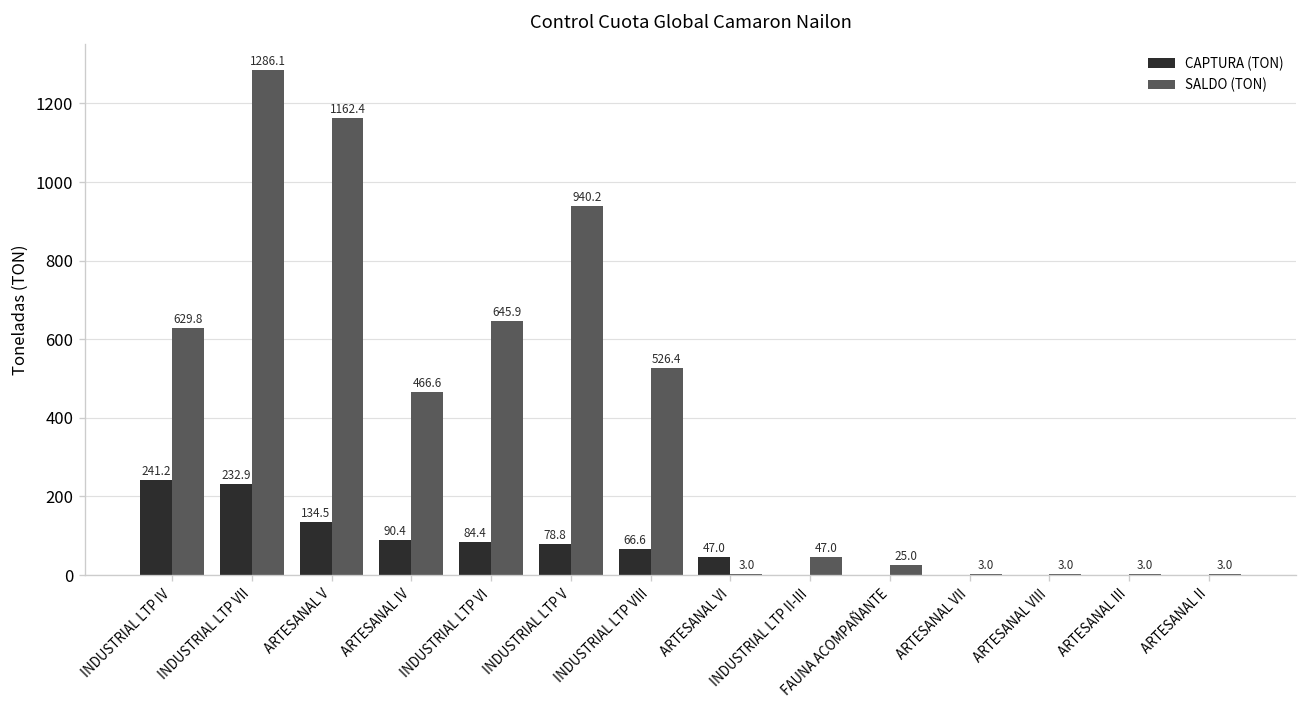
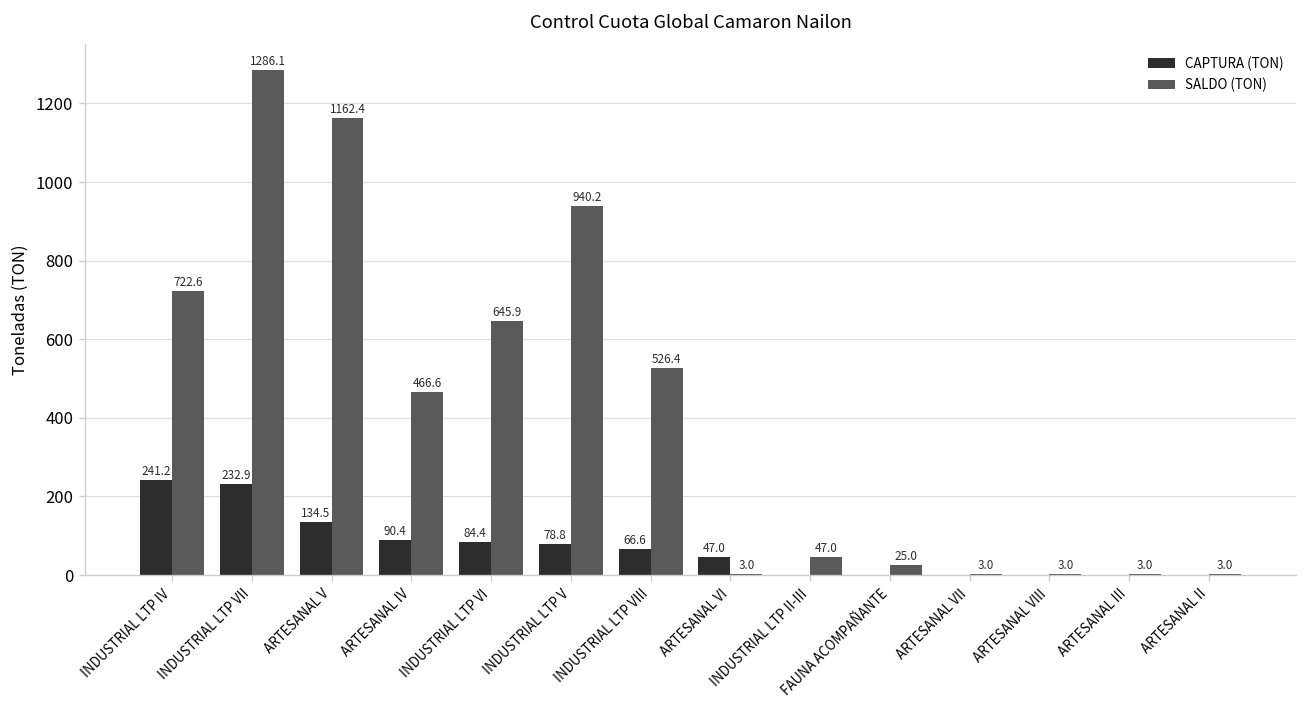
  {
    "CAPTURA (TON)": {
      "INDUSTRIAL LTP IV": 241.2,
      "INDUSTRIAL LTP VII": 232.9,
      "ARTESANAL V": 134.5,
      "ARTESANAL IV": 90.4,
      "INDUSTRIAL LTP VI": 84.4,
      "INDUSTRIAL LTP V": 78.8,
      "INDUSTRIAL LTP VIII": 66.6,
      "ARTESANAL VI": 47.0
    },
    "SALDO (TON)": {
-     "INDUSTRIAL LTP IV": 629.8,
+     "INDUSTRIAL LTP IV": 722.6,
      "INDUSTRIAL LTP VII": 1286.1,
      "ARTESANAL V": 1162.4,
      "ARTESANAL IV": 466.6,
      "INDUSTRIAL LTP VI": 645.9,
      "INDUSTRIAL LTP V": 940.2,
      "INDUSTRIAL LTP VIII": 526.4,
      "ARTESANAL VI": 3.0,
      "INDUSTRIAL LTP II-III": 47.0,
      "FAUNA ACOMPAÑANTE": 25.0,
      "ARTESANAL VII": 3.0,
      "ARTESANAL VIII": 3.0,
      "ARTESANAL III": 3.0,
      "ARTESANAL II": 3.0
    }
  }
